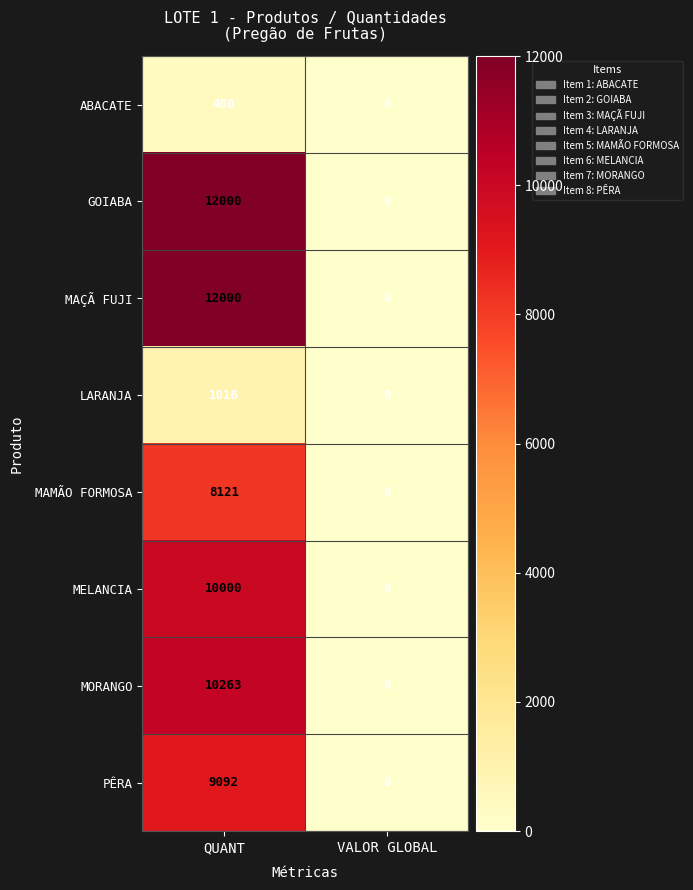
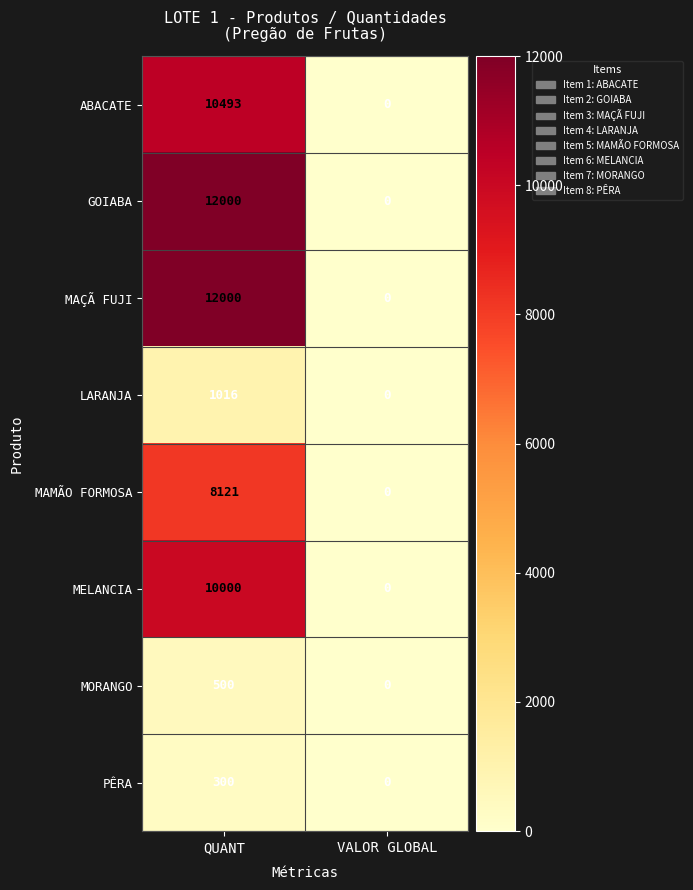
  {
    "ABACATE": {
-     "QUANT": 400,
+     "QUANT": 10493,
      "VALOR GLOBAL": 0
    },
    "GOIABA": {
      "QUANT": 12000,
      "VALOR GLOBAL": 0
    },
    "MAÇÃ FUJI": {
      "QUANT": 12000,
      "VALOR GLOBAL": 0
    },
    "LARANJA": {
      "QUANT": 1016,
      "VALOR GLOBAL": 0
    },
    "MAMÃO FORMOSA": {
      "QUANT": 8121,
      "VALOR GLOBAL": 0
    },
    "MELANCIA": {
      "QUANT": 10000,
      "VALOR GLOBAL": 0
    },
    "MORANGO": {
-     "QUANT": 10263,
+     "QUANT": 500,
      "VALOR GLOBAL": 0
    },
    "PÊRA": {
-     "QUANT": 9092,
+     "QUANT": 300,
      "VALOR GLOBAL": 0
    }
  }
